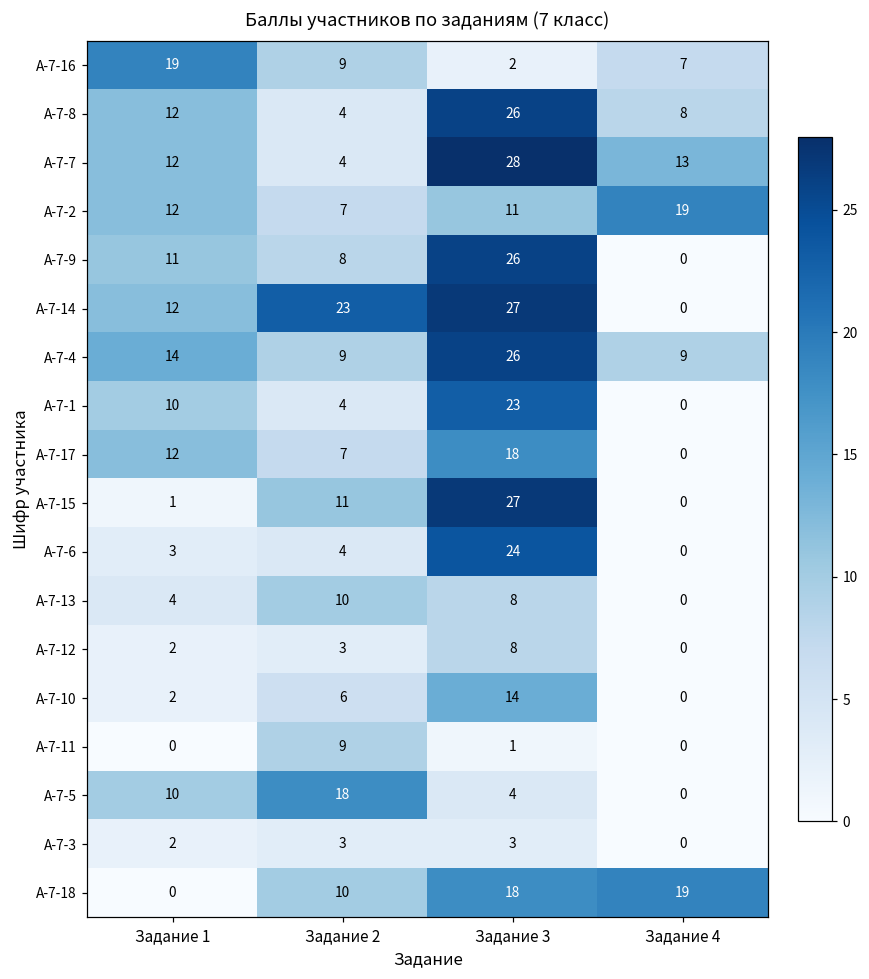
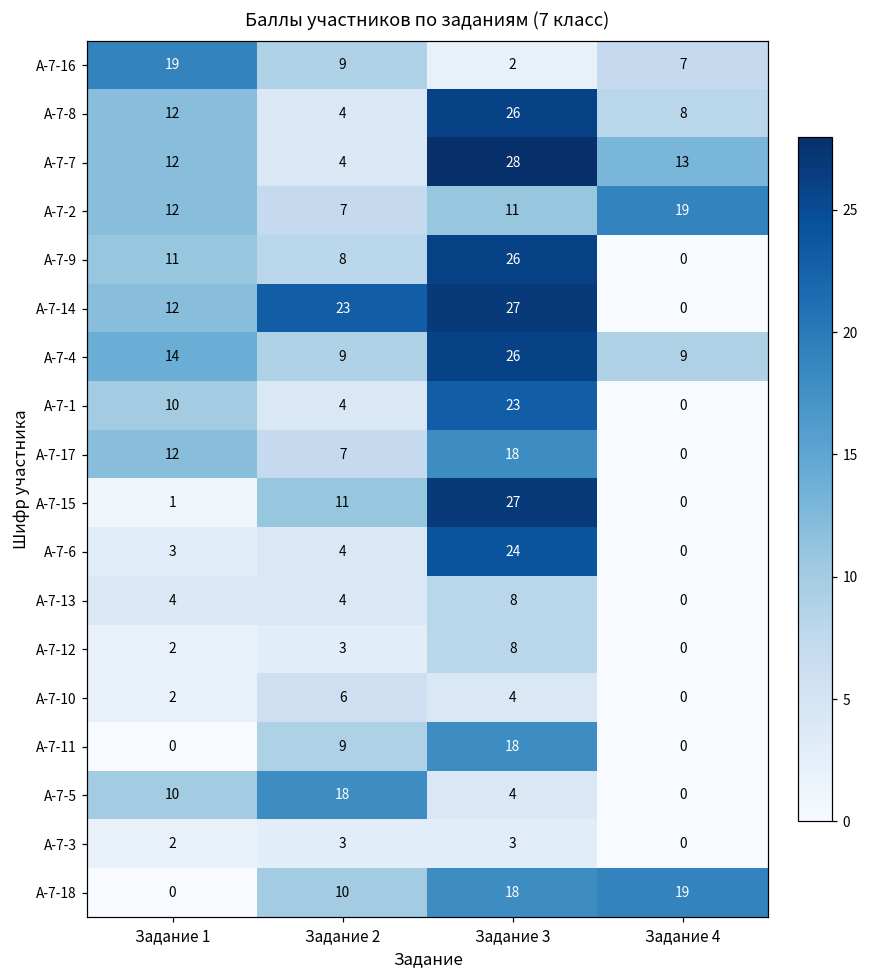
  {
    "А-7-16": {
      "Задание 1": 19,
      "Задание 2": 9,
      "Задание 3": 2,
      "Задание 4": 7
    },
    "А-7-8": {
      "Задание 1": 12,
      "Задание 2": 4,
      "Задание 3": 26,
      "Задание 4": 8
    },
    "А-7-7": {
      "Задание 1": 12,
      "Задание 2": 4,
      "Задание 3": 28,
      "Задание 4": 13
    },
    "А-7-2": {
      "Задание 1": 12,
      "Задание 2": 7,
      "Задание 3": 11,
      "Задание 4": 19
    },
    "А-7-9": {
      "Задание 1": 11,
      "Задание 2": 8,
      "Задание 3": 26,
      "Задание 4": 0
    },
    "А-7-14": {
      "Задание 1": 12,
      "Задание 2": 23,
      "Задание 3": 27,
      "Задание 4": 0
    },
    "А-7-4": {
      "Задание 1": 14,
      "Задание 2": 9,
      "Задание 3": 26,
      "Задание 4": 9
    },
    "А-7-1": {
      "Задание 1": 10,
      "Задание 2": 4,
      "Задание 3": 23,
      "Задание 4": 0
    },
    "А-7-17": {
      "Задание 1": 12,
      "Задание 2": 7,
      "Задание 3": 18,
      "Задание 4": 0
    },
    "А-7-15": {
      "Задание 1": 1,
      "Задание 2": 11,
      "Задание 3": 27,
      "Задание 4": 0
    },
    "А-7-6": {
      "Задание 1": 3,
      "Задание 2": 4,
      "Задание 3": 24,
      "Задание 4": 0
    },
    "А-7-13": {
      "Задание 1": 4,
-     "Задание 2": 10,
+     "Задание 2": 4,
      "Задание 3": 8,
      "Задание 4": 0
    },
    "А-7-12": {
      "Задание 1": 2,
      "Задание 2": 3,
      "Задание 3": 8,
      "Задание 4": 0
    },
    "А-7-10": {
      "Задание 1": 2,
      "Задание 2": 6,
-     "Задание 3": 14,
+     "Задание 3": 4,
      "Задание 4": 0
    },
    "А-7-11": {
      "Задание 1": 0,
      "Задание 2": 9,
-     "Задание 3": 1,
+     "Задание 3": 18,
      "Задание 4": 0
    },
    "А-7-5": {
      "Задание 1": 10,
      "Задание 2": 18,
      "Задание 3": 4,
      "Задание 4": 0
    },
    "А-7-3": {
      "Задание 1": 2,
      "Задание 2": 3,
      "Задание 3": 3,
      "Задание 4": 0
    },
    "А-7-18": {
      "Задание 1": 0,
      "Задание 2": 10,
      "Задание 3": 18,
      "Задание 4": 19
    }
  }
